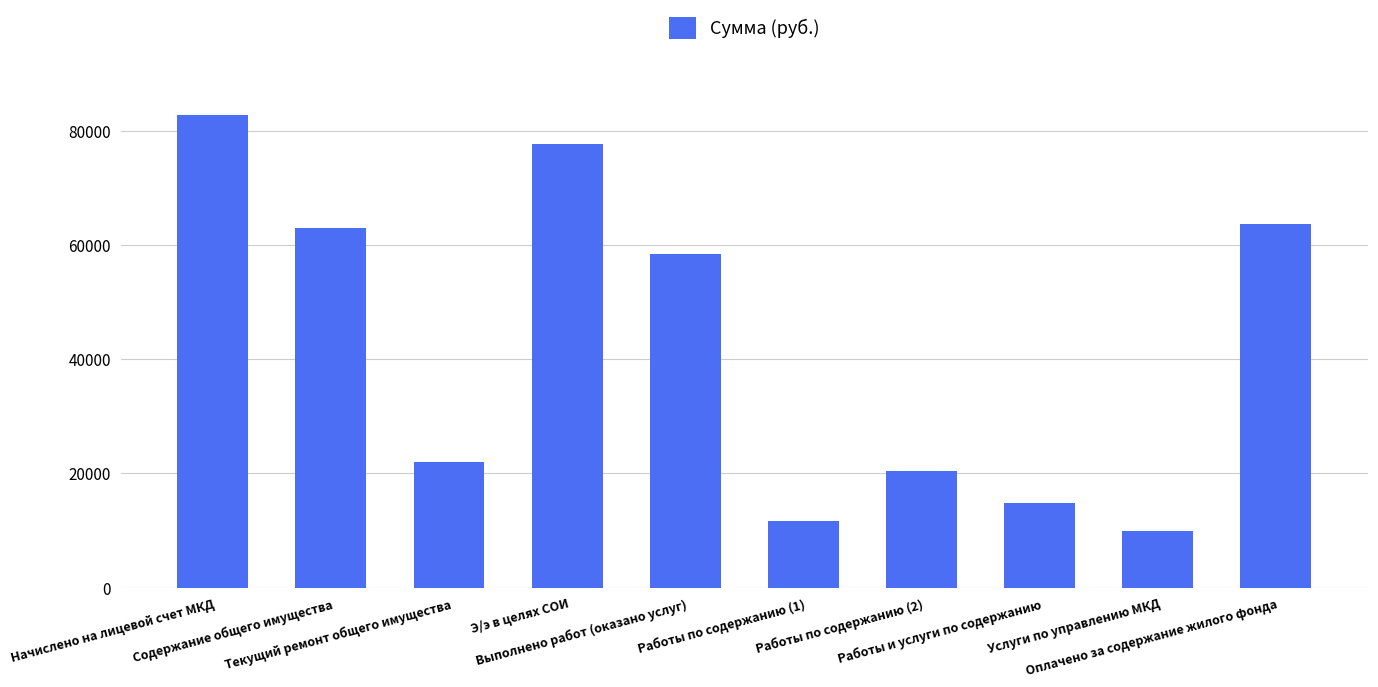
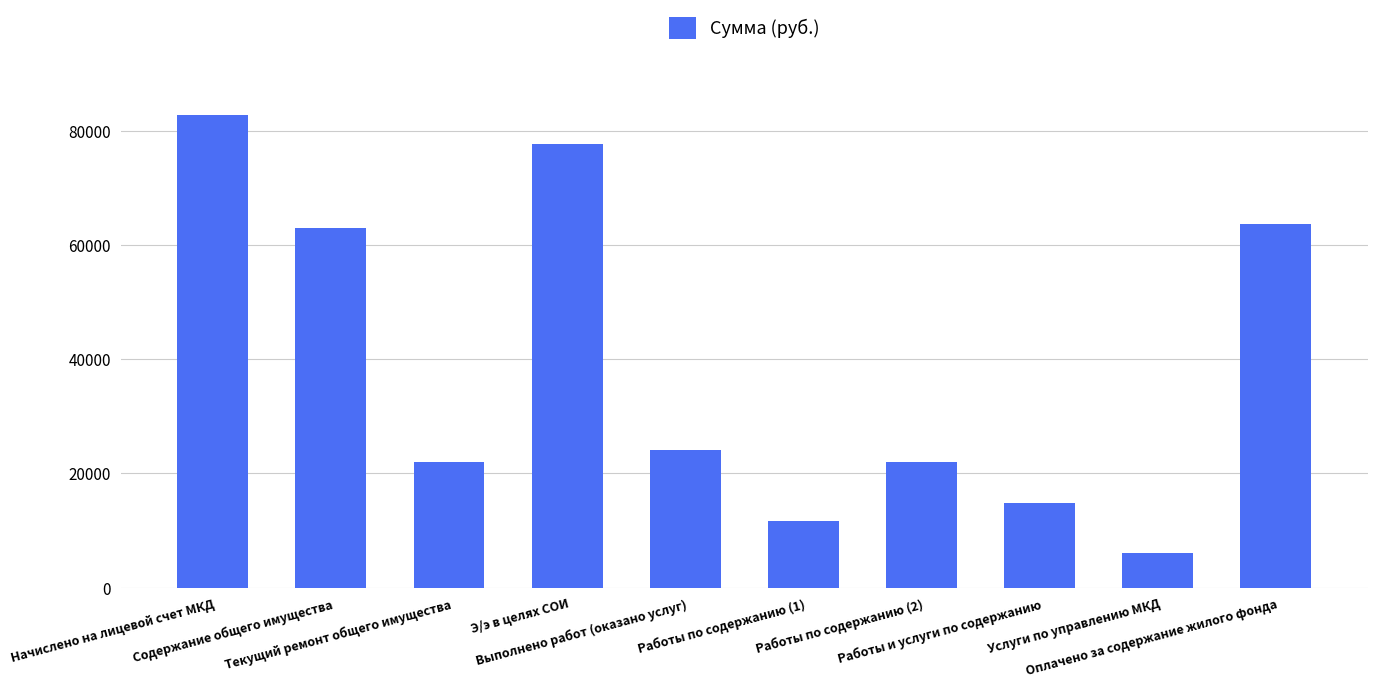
  {
    "Начислено на лицевой счет МКД": 83000,
    "Содержание общего имущества": 63000,
    "Текущий ремонт общего имущества": 22000,
    "Э/э в целях СОИ": 78000,
-   "Выполнено работ (оказано услуг)": 58000,
+   "Выполнено работ (оказано услуг)": 24000,
    "Работы по содержанию (1)": 12000,
-   "Работы по содержанию (2)": 20000,
+   "Работы по содержанию (2)": 22000,
    "Работы и услуги по содержанию": 15000,
-   "Услуги по управлению МКД": 10000,
+   "Услуги по управлению МКД": 6000,
    "Оплачено за содержание жилого фонда": 64000
  }
